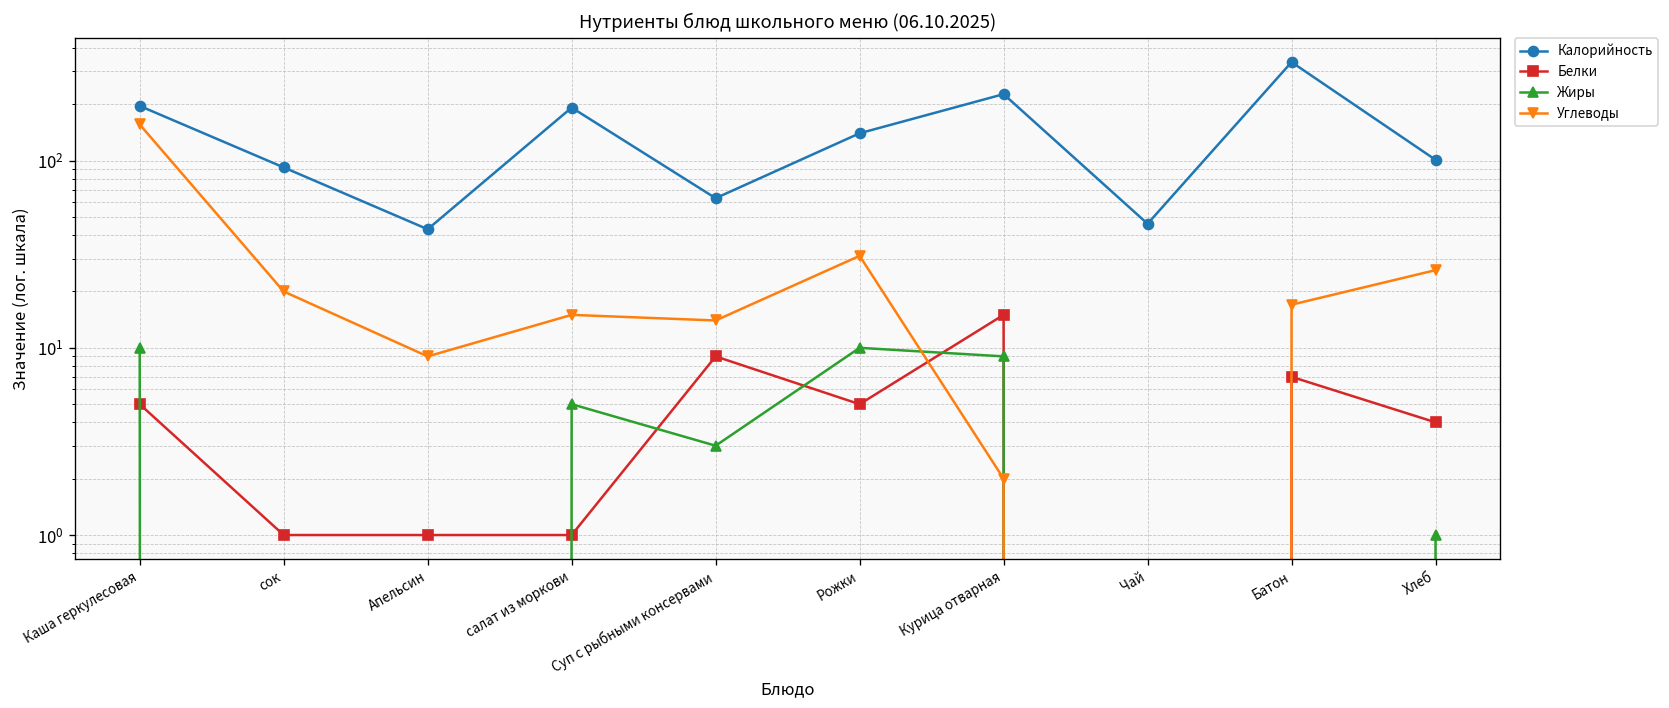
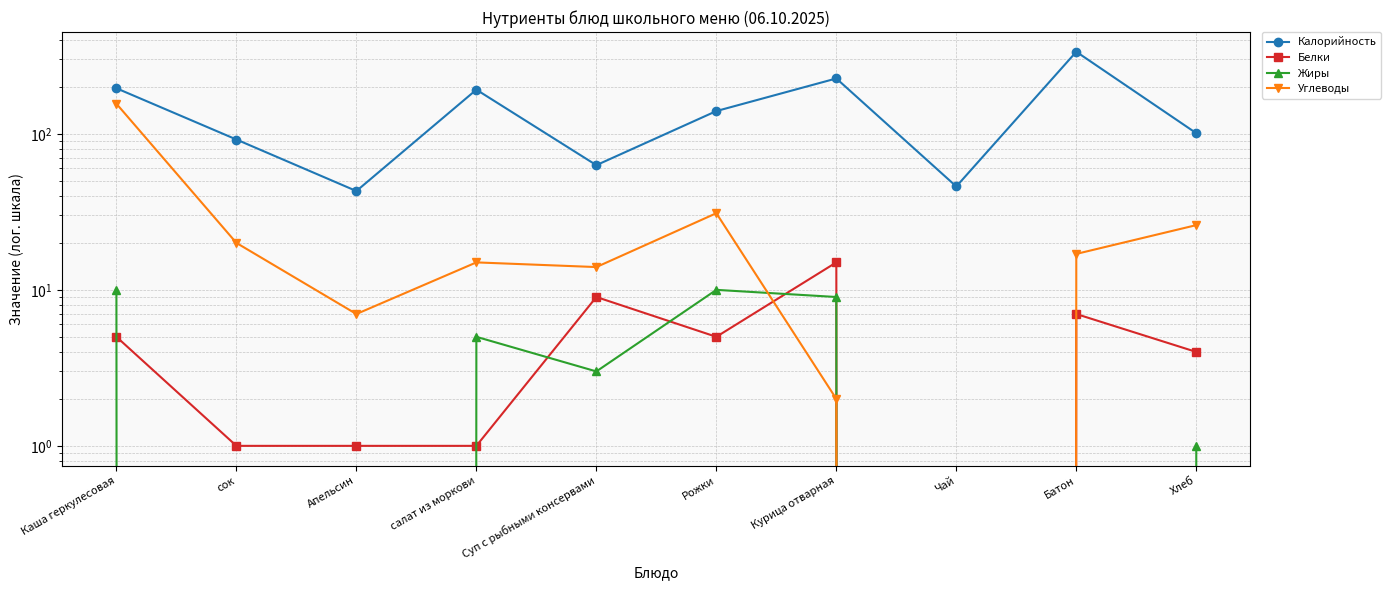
  {
    "Калорийность": {
      "Каша геркулесовая": 200,
      "сок": 90,
      "Апельсин": 43,
      "салат из моркови": 190,
      "Суп с рыбными консервами": 63,
      "Рожки": 140,
      "Курица отварная": 230,
      "Чай": 46,
      "Батон": 340,
      "Хлеб": 100
    },
    "Белки": {
      "Каша геркулесовая": 5,
      "сок": 1,
      "Апельсин": 1,
      "салат из моркови": 1,
      "Суп с рыбными консервами": 9,
      "Рожки": 5,
      "Курица отварная": 15,
      "Батон": 7,
      "Хлеб": 4
    },
    "Жиры": {
      "Каша геркулесовая": 10,
      "салат из моркови": 5,
      "Суп с рыбными консервами": 3,
      "Рожки": 10,
      "Курица отварная": 9,
      "Хлеб": 1
    },
    "Углеводы": {
      "Каша геркулесовая": 160,
      "сок": 20,
-     "Апельсин": 9,
+     "Апельсин": 7,
      "салат из моркови": 15,
      "Суп с рыбными консервами": 14,
      "Рожки": 31,
      "Курица отварная": 2,
      "Батон": 17,
      "Хлеб": 26
    }
  }
